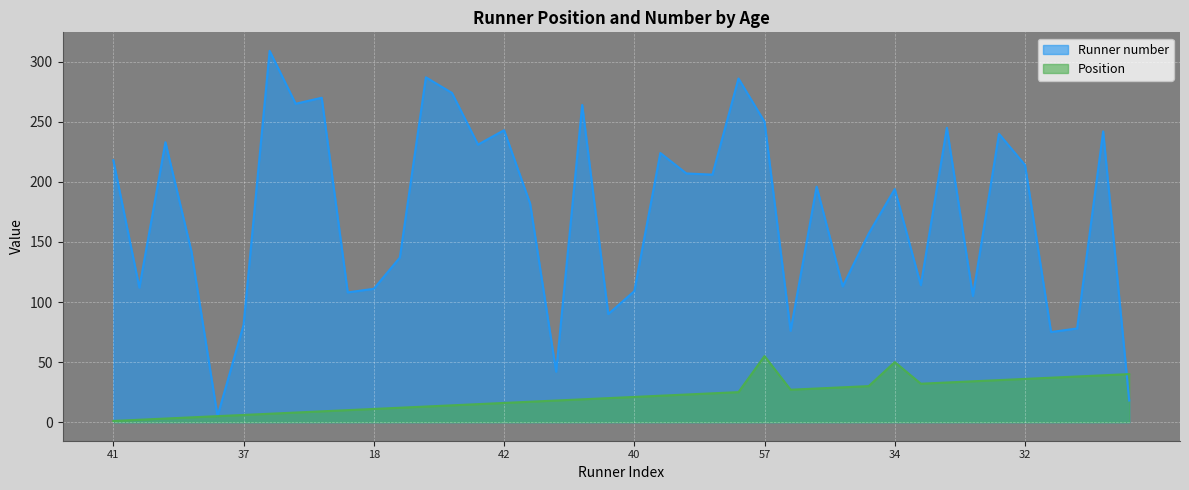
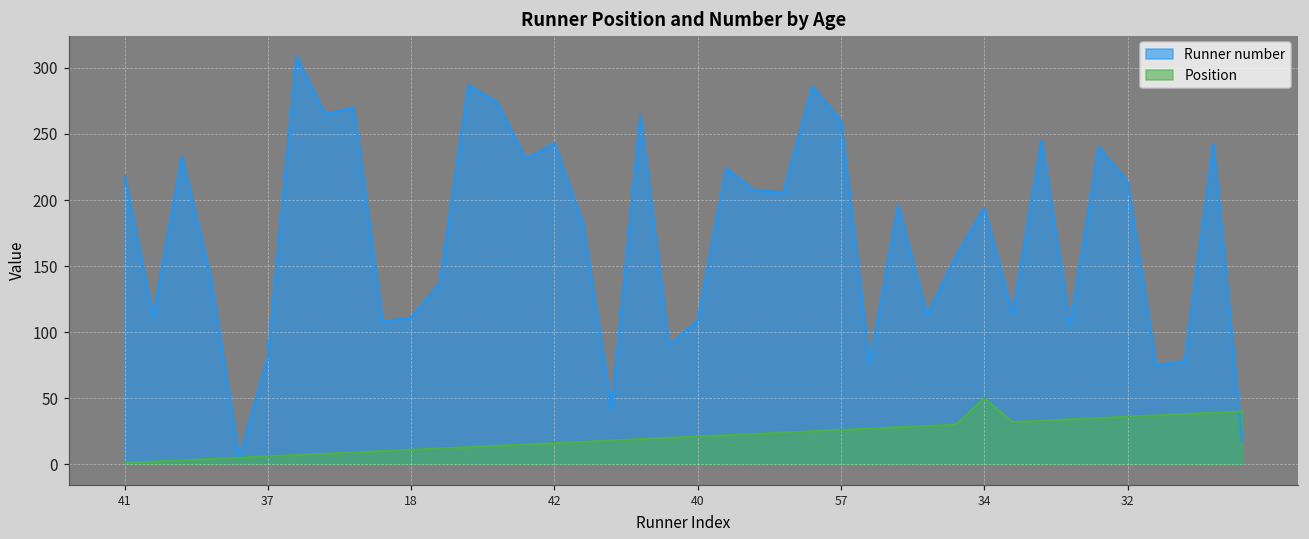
  {
    "Runner number": {
      "18": 111,
-     "57": 250,
+     "57": 260,
      "34": 194
    },
    "Position": {
      "18": 11,
-     "57": 55,
+     "57": 26,
      "34": 50
    }
  }
